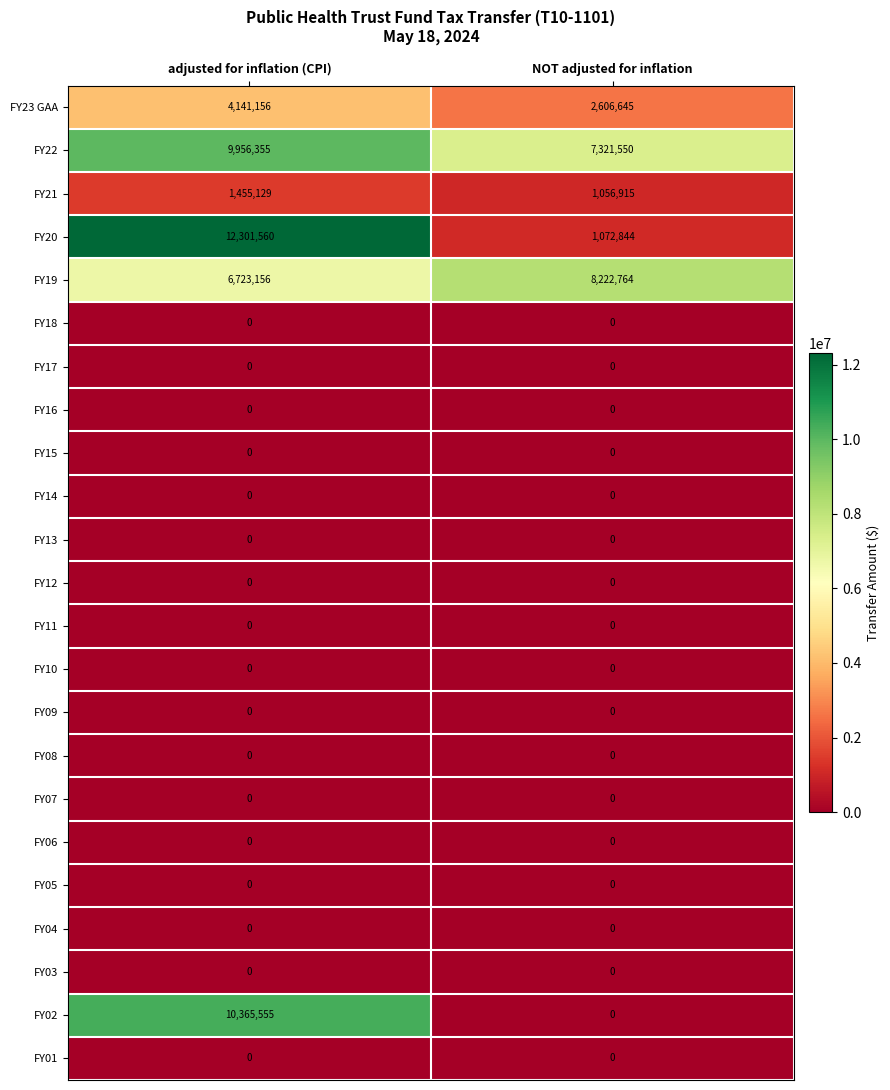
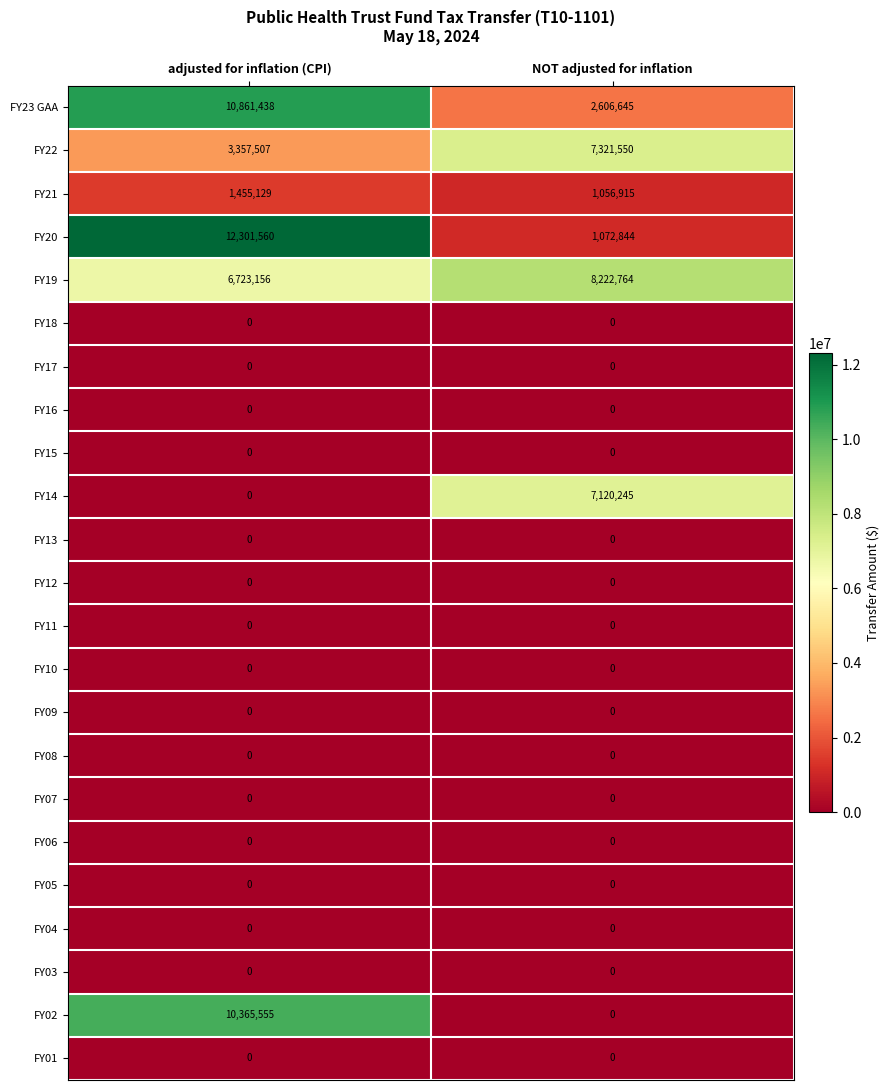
  {
    "FY23 GAA": {
-     "adjusted for inflation (CPI)": "4,141,156",
+     "adjusted for inflation (CPI)": "10,861,438",
      "NOT adjusted for inflation": "2,606,645"
    },
    "FY22": {
-     "adjusted for inflation (CPI)": "9,956,355",
+     "adjusted for inflation (CPI)": "3,357,507",
      "NOT adjusted for inflation": "7,321,550"
    },
    "FY21": {
      "adjusted for inflation (CPI)": "1,455,129",
      "NOT adjusted for inflation": "1,056,915"
    },
    "FY20": {
      "adjusted for inflation (CPI)": "12,301,560",
      "NOT adjusted for inflation": "1,072,844"
    },
    "FY19": {
      "adjusted for inflation (CPI)": "6,723,156",
      "NOT adjusted for inflation": "8,222,764"
    },
    "FY18": {
      "adjusted for inflation (CPI)": "0",
      "NOT adjusted for inflation": "0"
    },
    "FY17": {
      "adjusted for inflation (CPI)": "0",
      "NOT adjusted for inflation": "0"
    },
    "FY16": {
      "adjusted for inflation (CPI)": "0",
      "NOT adjusted for inflation": "0"
    },
    "FY15": {
      "adjusted for inflation (CPI)": "0",
      "NOT adjusted for inflation": "0"
    },
    "FY14": {
      "adjusted for inflation (CPI)": "0",
-     "NOT adjusted for inflation": "0"
+     "NOT adjusted for inflation": "7,120,245"
    },
    "FY13": {
      "adjusted for inflation (CPI)": "0",
      "NOT adjusted for inflation": "0"
    },
    "FY12": {
      "adjusted for inflation (CPI)": "0",
      "NOT adjusted for inflation": "0"
    },
    "FY11": {
      "adjusted for inflation (CPI)": "0",
      "NOT adjusted for inflation": "0"
    },
    "FY10": {
      "adjusted for inflation (CPI)": "0",
      "NOT adjusted for inflation": "0"
    },
    "FY09": {
      "adjusted for inflation (CPI)": "0",
      "NOT adjusted for inflation": "0"
    },
    "FY08": {
      "adjusted for inflation (CPI)": "0",
      "NOT adjusted for inflation": "0"
    },
    "FY07": {
      "adjusted for inflation (CPI)": "0",
      "NOT adjusted for inflation": "0"
    },
    "FY06": {
      "adjusted for inflation (CPI)": "0",
      "NOT adjusted for inflation": "0"
    },
    "FY05": {
      "adjusted for inflation (CPI)": "0",
      "NOT adjusted for inflation": "0"
    },
    "FY04": {
      "adjusted for inflation (CPI)": "0",
      "NOT adjusted for inflation": "0"
    },
    "FY03": {
      "adjusted for inflation (CPI)": "0",
      "NOT adjusted for inflation": "0"
    },
    "FY02": {
      "adjusted for inflation (CPI)": "10,365,555",
      "NOT adjusted for inflation": "0"
    },
    "FY01": {
      "adjusted for inflation (CPI)": "0",
      "NOT adjusted for inflation": "0"
    }
  }
